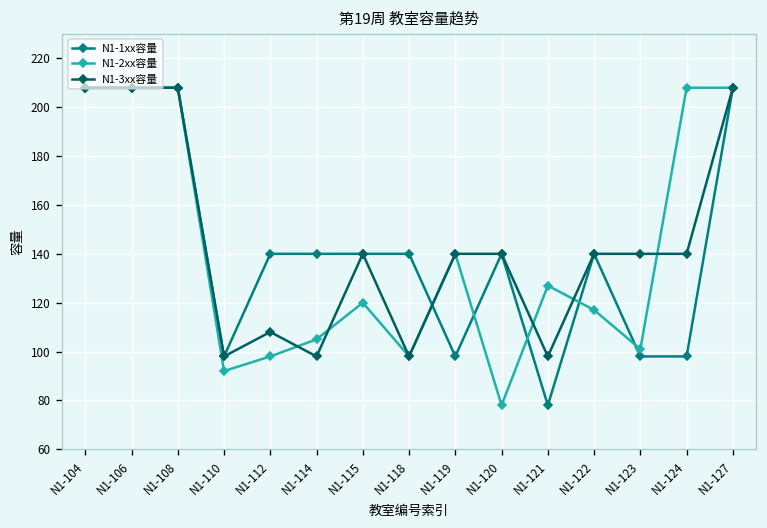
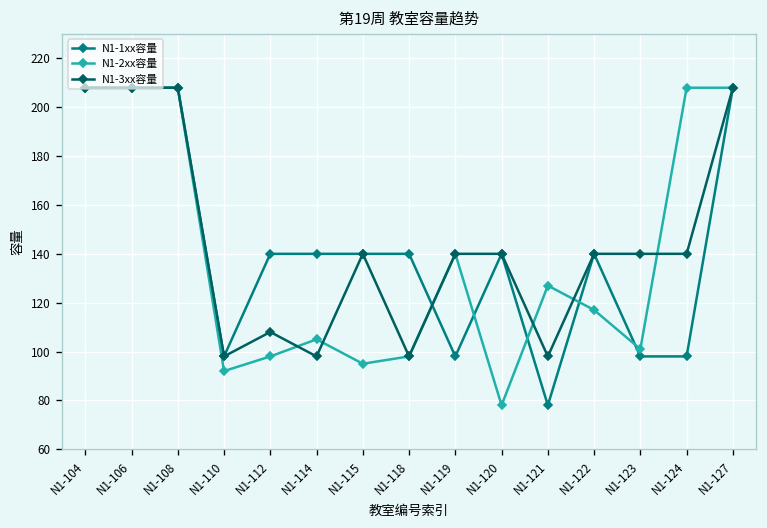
  {
    "N1-2xx容量": {
      "N1-110": 92,
      "N1-112": 98,
      "N1-114": 105,
-     "N1-115": 120,
+     "N1-115": 95,
      "N1-120": 78,
      "N1-121": 127,
      "N1-122": 117,
      "N1-123": 101,
      "N1-124": 208
    }
  }
